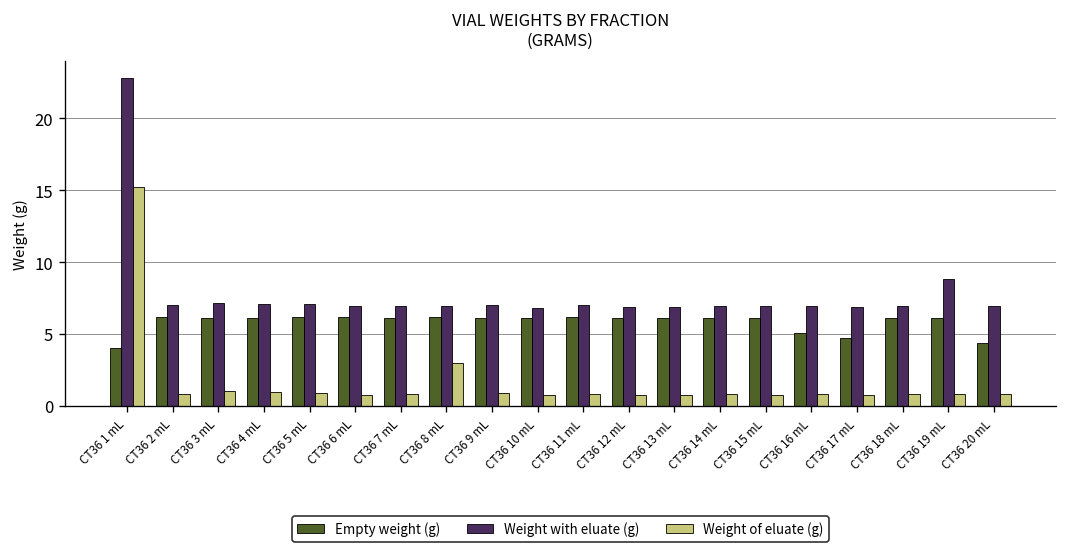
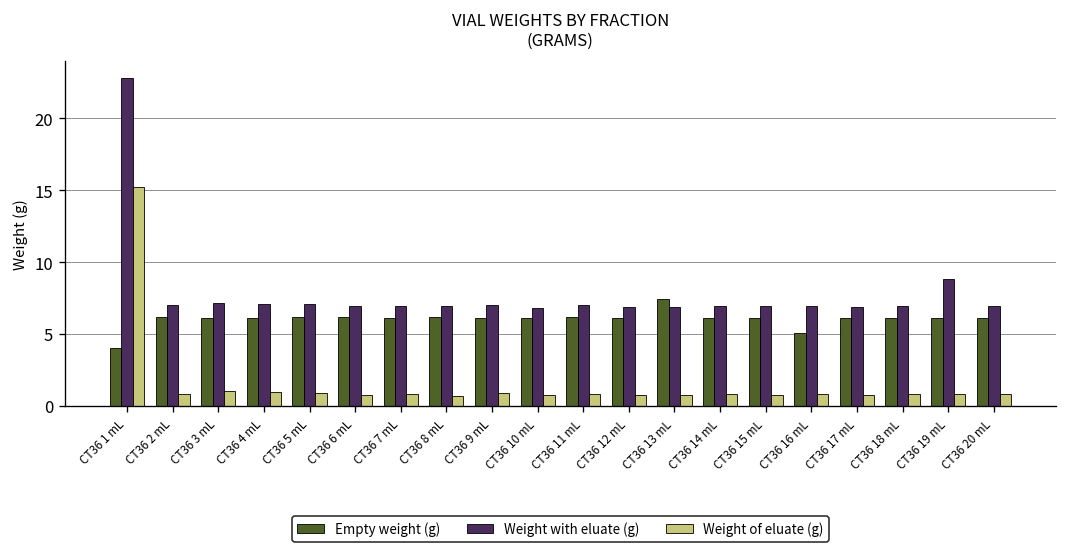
  {
    "Empty weight (g)": {
      "CT36 1 mL": 4.0,
      "CT36 2 mL": 6.2,
      "CT36 3 mL": 6.1,
      "CT36 4 mL": 6.1,
      "CT36 5 mL": 6.2,
      "CT36 6 mL": 6.2,
      "CT36 7 mL": 6.1,
      "CT36 8 mL": 6.2,
      "CT36 9 mL": 6.1,
      "CT36 10 mL": 6.1,
      "CT36 11 mL": 6.2,
      "CT36 12 mL": 6.1,
-     "CT36 13 mL": 6.1,
+     "CT36 13 mL": 7.4,
      "CT36 14 mL": 6.1,
      "CT36 15 mL": 6.1,
      "CT36 16 mL": 5.1,
-     "CT36 17 mL": 4.7,
+     "CT36 17 mL": 6.1,
      "CT36 18 mL": 6.1,
      "CT36 19 mL": 6.1,
-     "CT36 20 mL": 4.4
+     "CT36 20 mL": 6.1
    },
    "Weight with eluate (g)": {
      "CT36 1 mL": 22.8,
      "CT36 2 mL": 7.1,
      "CT36 3 mL": 7.2,
      "CT36 4 mL": 7.1,
      "CT36 5 mL": 7.1,
      "CT36 6 mL": 6.9,
      "CT36 7 mL": 6.9,
      "CT36 8 mL": 6.9,
      "CT36 9 mL": 7.0,
      "CT36 10 mL": 6.8,
      "CT36 11 mL": 7.1,
      "CT36 12 mL": 6.9,
      "CT36 13 mL": 6.9,
      "CT36 14 mL": 7.0,
      "CT36 15 mL": 6.9,
      "CT36 16 mL": 7.0,
      "CT36 17 mL": 6.9,
      "CT36 18 mL": 7.0,
      "CT36 19 mL": 8.8,
      "CT36 20 mL": 6.9
    },
    "Weight of eluate (g)": {
      "CT36 1 mL": 15.2,
      "CT36 2 mL": 0.8,
      "CT36 3 mL": 1.0,
      "CT36 4 mL": 1.0,
      "CT36 5 mL": 0.9,
      "CT36 6 mL": 0.8,
      "CT36 7 mL": 0.8,
-     "CT36 8 mL": 3.0,
+     "CT36 8 mL": 0.7,
      "CT36 9 mL": 0.9,
      "CT36 10 mL": 0.7,
      "CT36 11 mL": 0.8,
      "CT36 12 mL": 0.8,
      "CT36 13 mL": 0.8,
      "CT36 14 mL": 0.8,
      "CT36 15 mL": 0.8,
      "CT36 16 mL": 0.9,
      "CT36 17 mL": 0.7,
      "CT36 18 mL": 0.8,
      "CT36 19 mL": 0.8,
      "CT36 20 mL": 0.8
    }
  }
